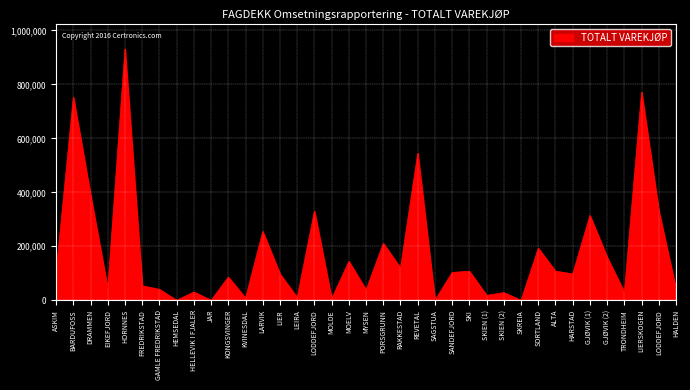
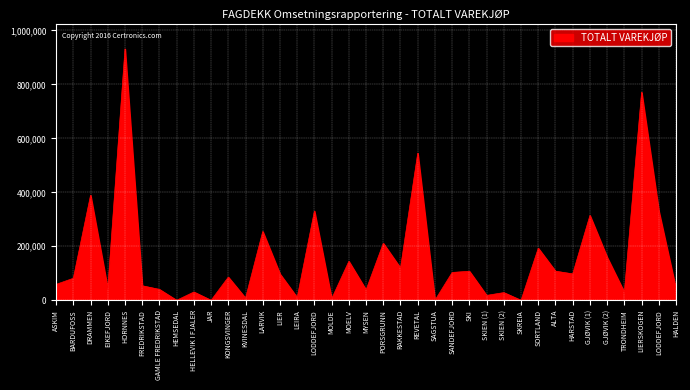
  {
-   "ASKIM": "100,000",
-   "BARDUFOSS": "750,000",
+   "ASKIM": "60,000",
+   "BARDUFOSS": "80,000",
    "DRAMMEN": "390,000",
    "EIKEFJORD": "40,000",
    "FREDRIKSTAD": "50,000",
    "GAMLE FREDRIKSTAD": "40,000",
    "HEMSEDAL": "0",
    "HELLEVIK I FJALER": "30,000",
    "JAR": "0",
    "KONGSVINGER": "90,000",
    "KVINESDAL": "10,000",
    "LARVIK": "250,000",
    "LIER": "100,000",
    "LEIRA": "10,000",
    "MOLDE": "10,000",
    "MOELV": "140,000",
    "MYSEN": "40,000",
    "PORSGRUNN": "210,000",
    "RAKKESTAD": "120,000",
    "REVETAL": "550,000",
    "SAGSTUA": "0",
    "SANDEFJORD": "100,000",
    "SKI": "110,000",
    "SKIEN (1)": "20,000",
    "SKIEN (2)": "30,000",
    "SKREIA": "0",
    "SORTLAND": "190,000",
    "ALTA": "110,000",
    "HARSTAD": "100,000",
    "GJØVIK (1)": "310,000",
    "GJØVIK (2)": "160,000",
    "TRONDHEIM": "30,000",
    "LIERSKOGEN": "770,000",
    "HALDEN": "40,000"
  }
